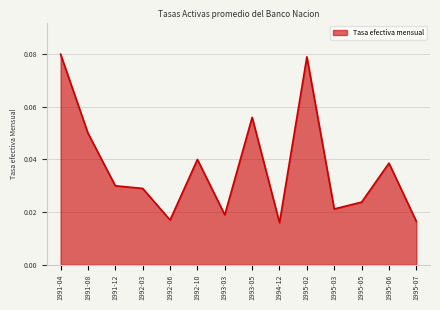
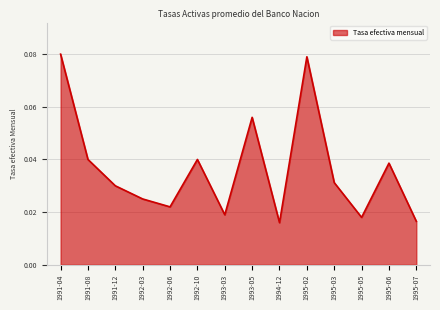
  {
    "1991-04": 0.080,
-   "1991-08": 0.05,
+   "1991-08": 0.04,
    "1991-12": 0.030,
-   "1992-03": 0.029,
-   "1992-06": 0.017,
+   "1992-03": 0.025,
+   "1992-06": 0.022,
    "1992-10": 0.040,
    "1993-03": 0.019,
    "1993-05": 0.056,
    "1994-12": 0.016,
    "1995-02": 0.079,
-   "1995-03": 0.021,
-   "1995-05": 0.024,
+   "1995-03": 0.031,
+   "1995-05": 0.018,
    "1995-06": 0.039,
    "1995-07": 0.017
  }
